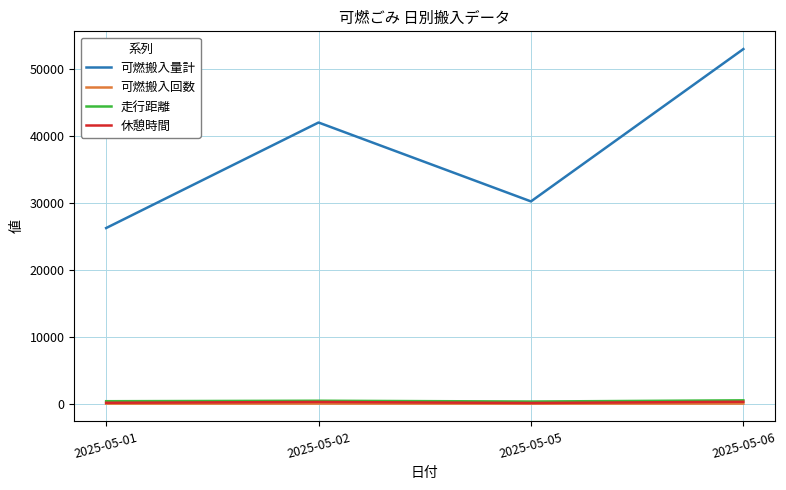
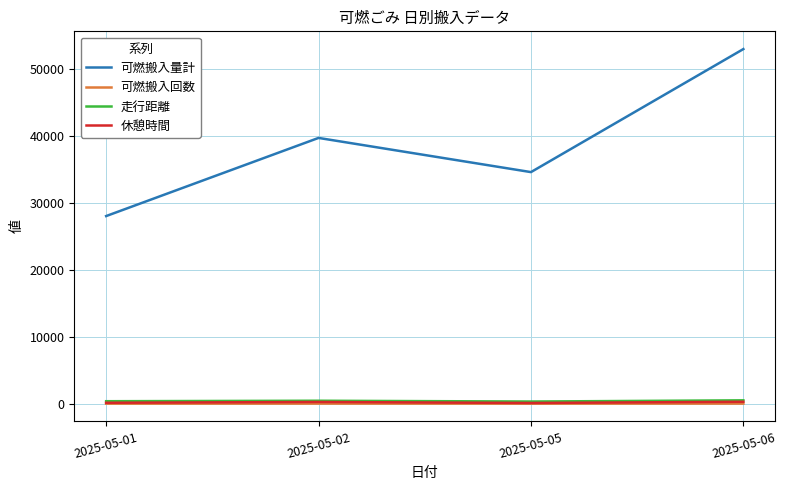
  {
    "可燃搬入量計": {
-     "2025-05-01": 26000,
-     "2025-05-02": 42000,
-     "2025-05-05": 30000,
+     "2025-05-01": 28000,
+     "2025-05-02": 40000,
+     "2025-05-05": 35000,
      "2025-05-06": 53000
    }
  }
